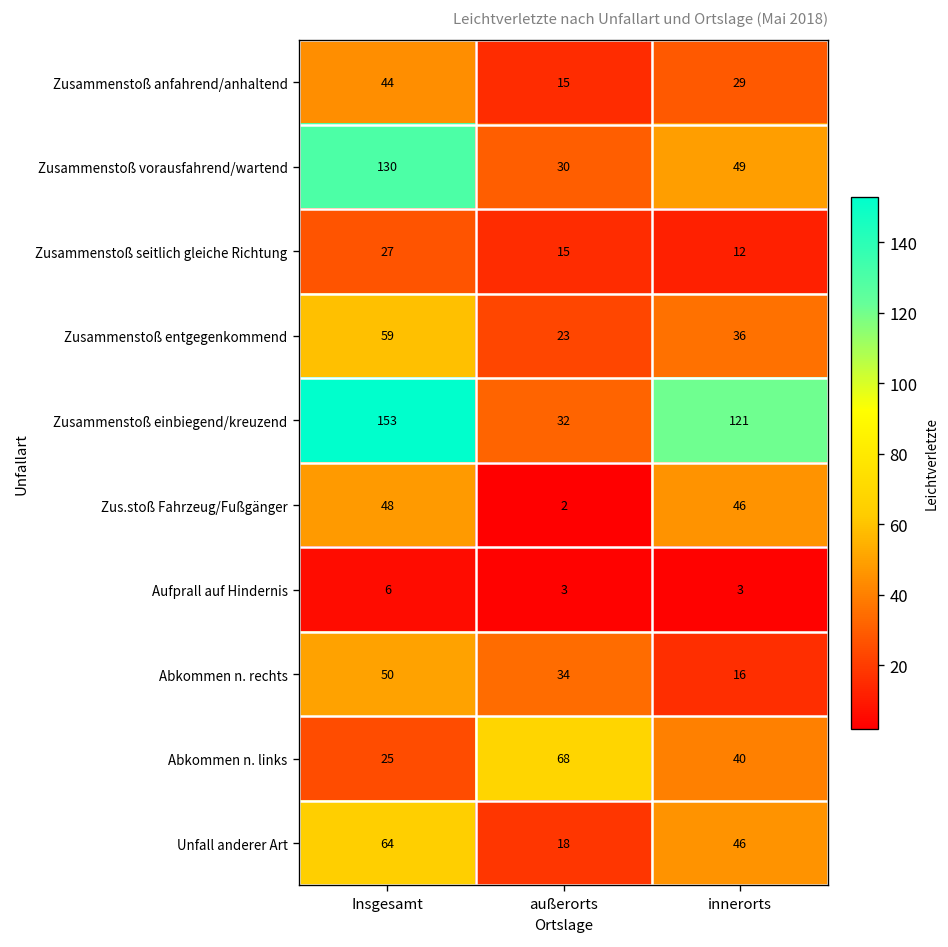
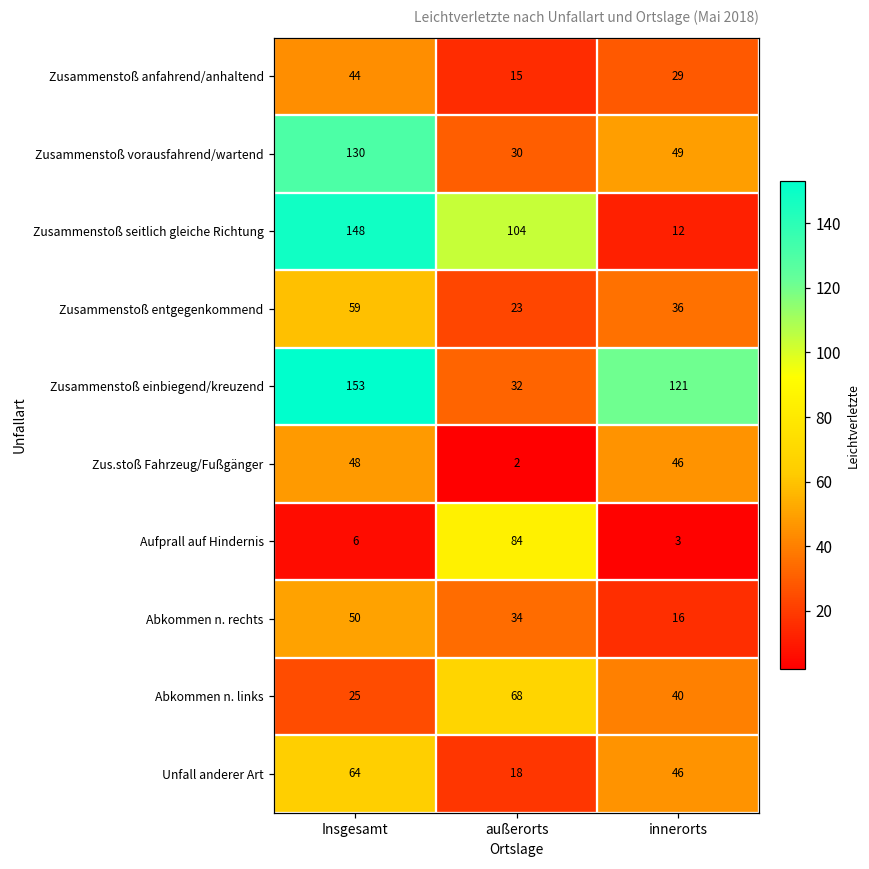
  {
    "Zusammenstoß anfahrend/anhaltend": {
      "Insgesamt": 44,
      "außerorts": 15,
      "innerorts": 29
    },
    "Zusammenstoß vorausfahrend/wartend": {
      "Insgesamt": 130,
      "außerorts": 30,
      "innerorts": 49
    },
    "Zusammenstoß seitlich gleiche Richtung": {
-     "Insgesamt": 27,
-     "außerorts": 15,
+     "Insgesamt": 148,
+     "außerorts": 104,
      "innerorts": 12
    },
    "Zusammenstoß entgegenkommend": {
      "Insgesamt": 59,
      "außerorts": 23,
      "innerorts": 36
    },
    "Zusammenstoß einbiegend/kreuzend": {
      "Insgesamt": 153,
      "außerorts": 32,
      "innerorts": 121
    },
    "Zus.stoß Fahrzeug/Fußgänger": {
      "Insgesamt": 48,
      "außerorts": 2,
      "innerorts": 46
    },
    "Aufprall auf Hindernis": {
      "Insgesamt": 6,
-     "außerorts": 3,
+     "außerorts": 84,
      "innerorts": 3
    },
    "Abkommen n. rechts": {
      "Insgesamt": 50,
      "außerorts": 34,
      "innerorts": 16
    },
    "Abkommen n. links": {
      "Insgesamt": 25,
      "außerorts": 68,
      "innerorts": 40
    },
    "Unfall anderer Art": {
      "Insgesamt": 64,
      "außerorts": 18,
      "innerorts": 46
    }
  }
